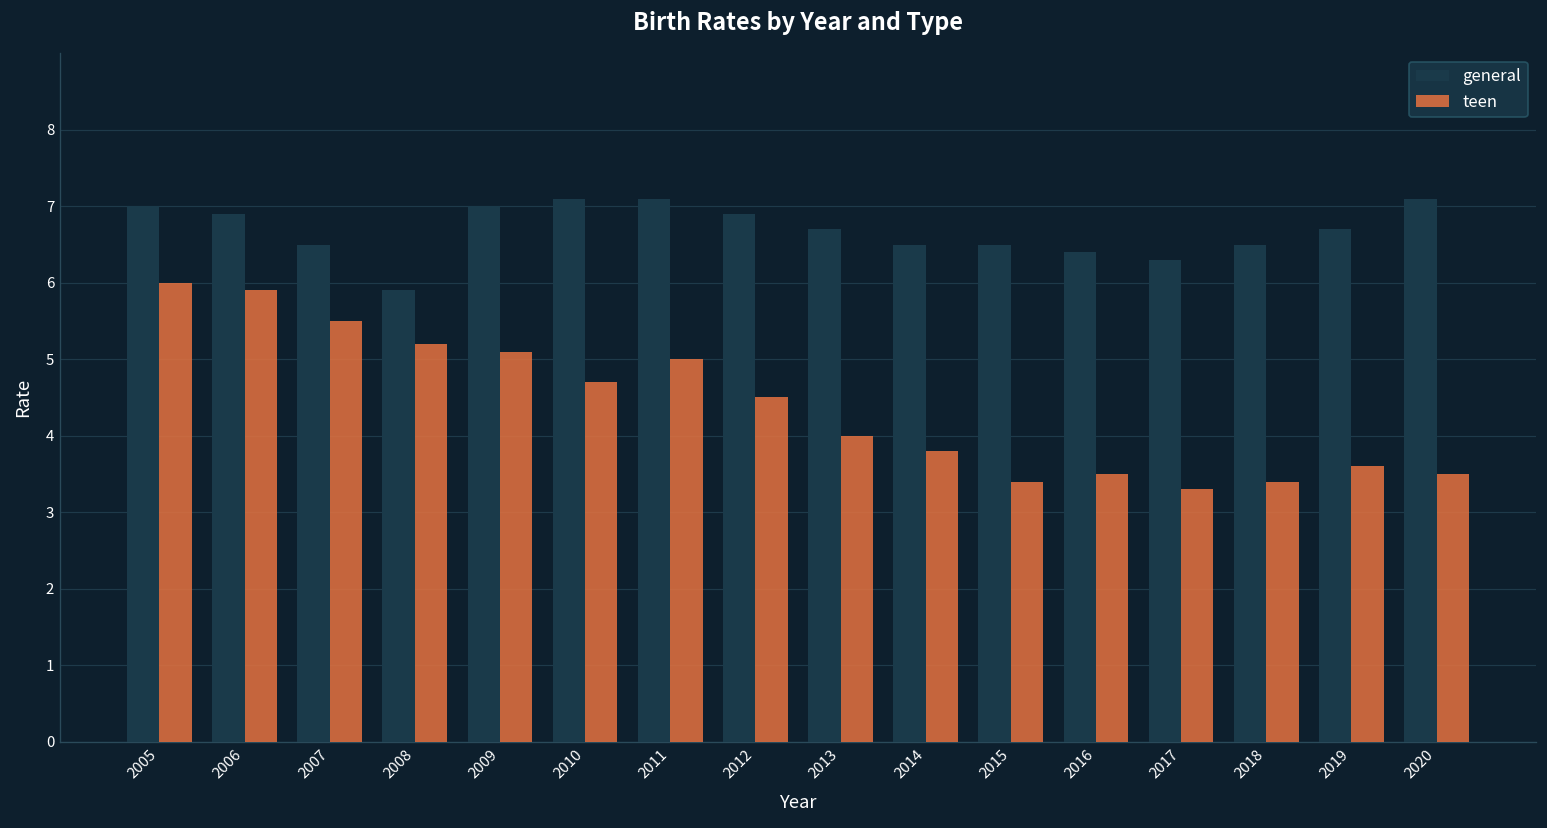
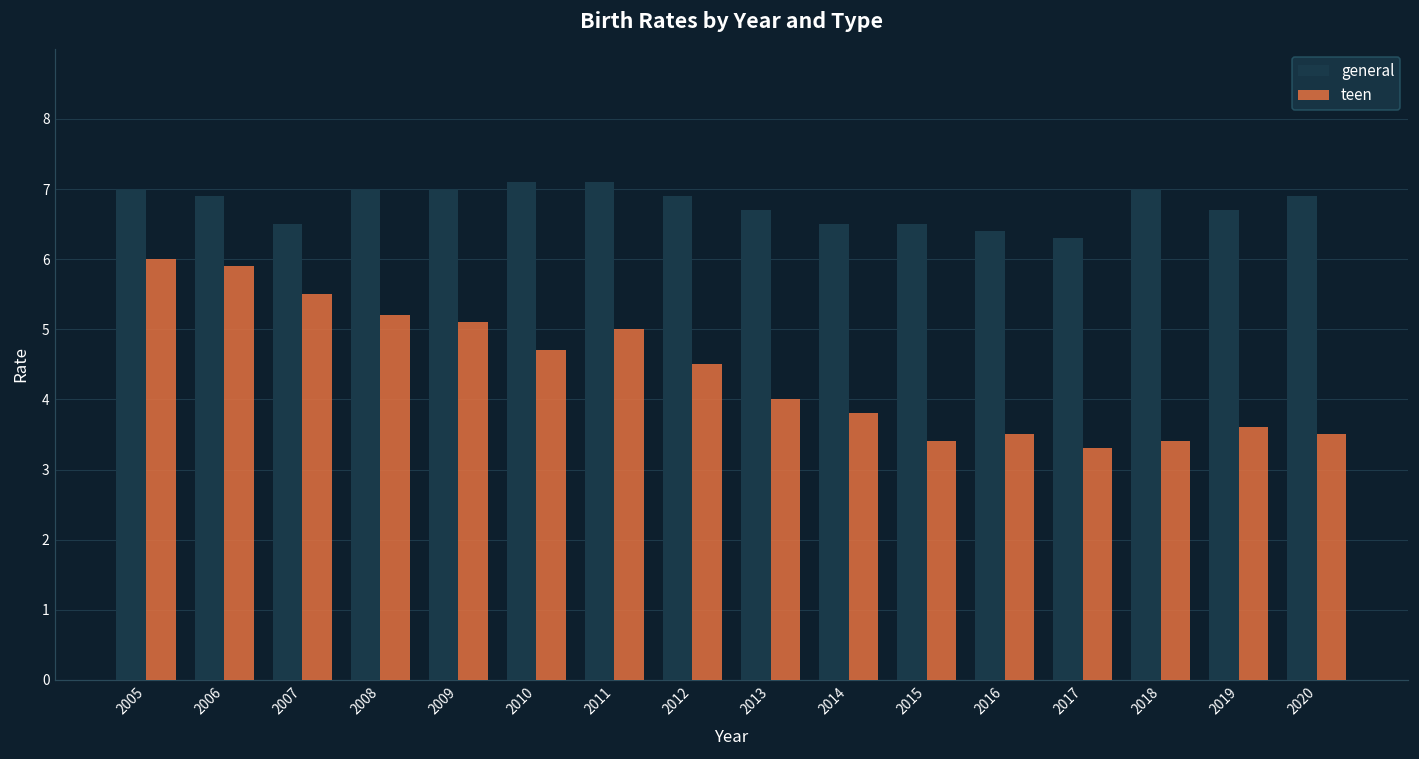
  {
    "general": {
      "2005": 7.0,
      "2006": 6.9,
      "2007": 6.5,
-     "2008": 5.9,
+     "2008": 7.0,
      "2009": 7.0,
      "2010": 7.1,
      "2011": 7.1,
      "2012": 6.9,
      "2013": 6.7,
      "2014": 6.5,
      "2015": 6.5,
      "2016": 6.4,
      "2017": 6.3,
-     "2018": 6.5,
+     "2018": 7.0,
      "2019": 6.7,
-     "2020": 7.1
+     "2020": 6.9
    },
    "teen": {
      "2005": 6.0,
      "2006": 5.9,
      "2007": 5.5,
      "2008": 5.2,
      "2009": 5.1,
      "2010": 4.7,
      "2011": 5.0,
      "2012": 4.5,
      "2013": 4.0,
      "2014": 3.8,
      "2015": 3.4,
      "2016": 3.5,
      "2017": 3.3,
      "2018": 3.4,
      "2019": 3.6,
      "2020": 3.5
    }
  }
